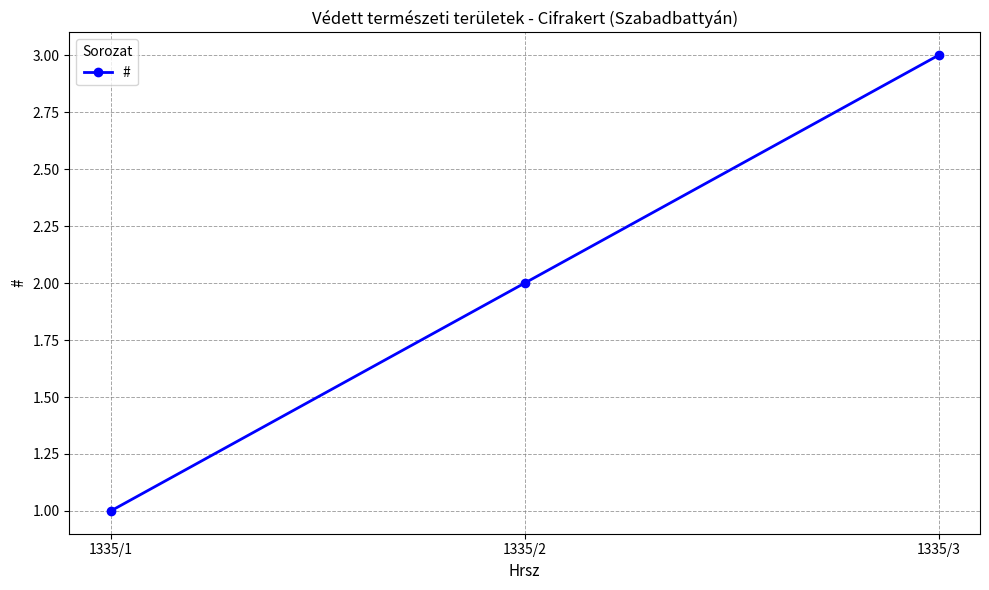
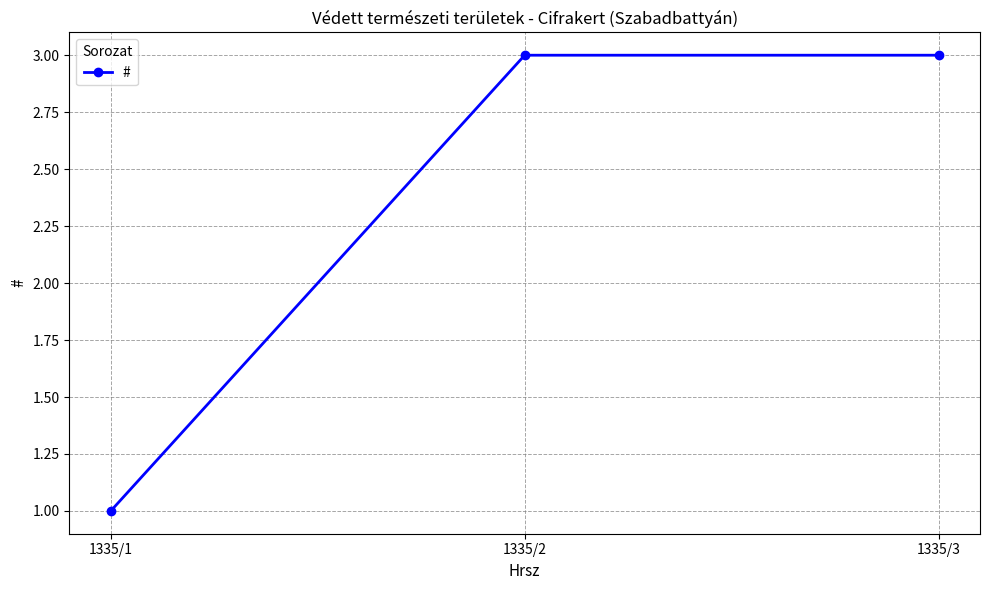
  {
    "1335/1": 1,
-   "1335/2": 2,
+   "1335/2": 3,
    "1335/3": 3
  }
